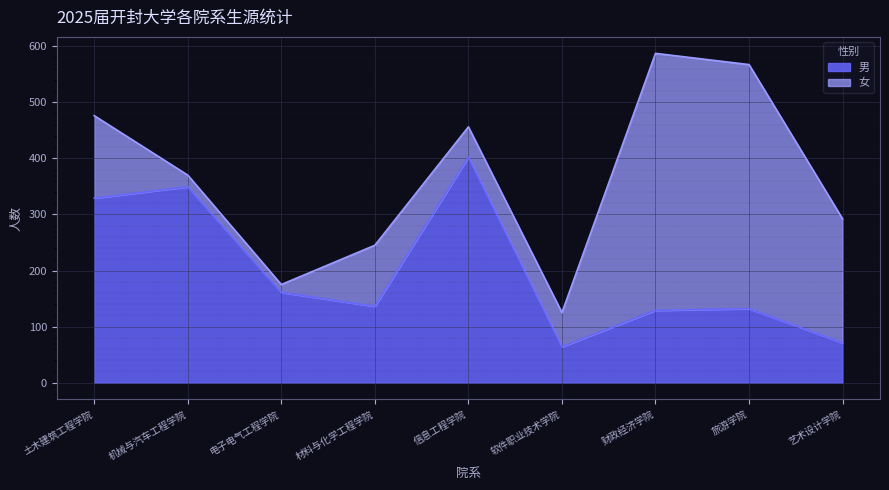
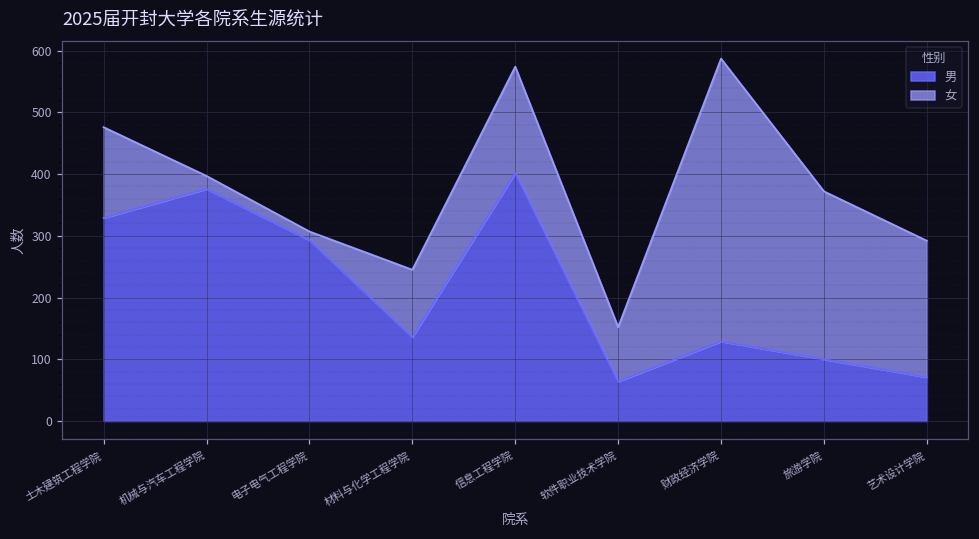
  {
    "男": {
      "土木建筑工程学院": 330,
-     "机械与汽车工程学院": 350,
-     "电子电气工程学院": 160,
+     "机械与汽车工程学院": 380,
+     "电子电气工程学院": 290,
      "材料与化学工程学院": 140,
      "信息工程学院": 400,
      "软件职业技术学院": 60,
      "财政经济学院": 130,
-     "旅游学院": 130,
+     "旅游学院": 100,
      "艺术设计学院": 70
    },
    "女": {
      "土木建筑工程学院": 150,
      "机械与汽车工程学院": 20,
      "电子电气工程学院": 10,
      "材料与化学工程学院": 110,
-     "信息工程学院": 50,
-     "软件职业技术学院": 60,
+     "信息工程学院": 170,
+     "软件职业技术学院": 90,
      "财政经济学院": 460,
-     "旅游学院": 440,
+     "旅游学院": 270,
      "艺术设计学院": 220
    }
  }
